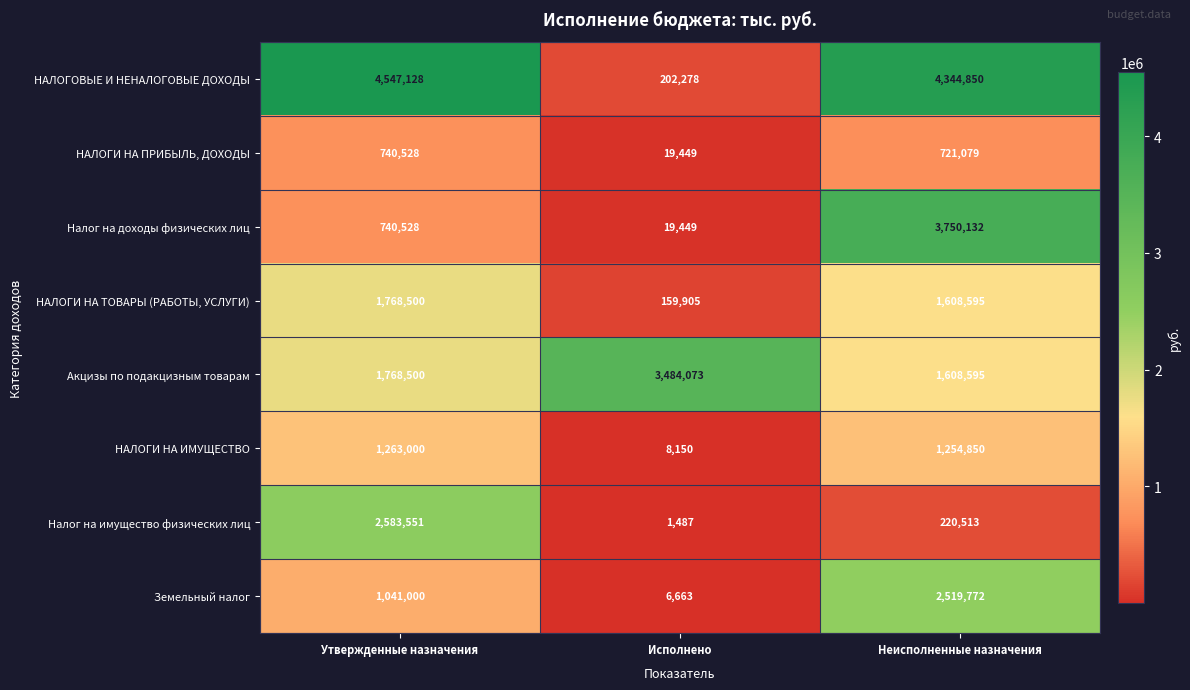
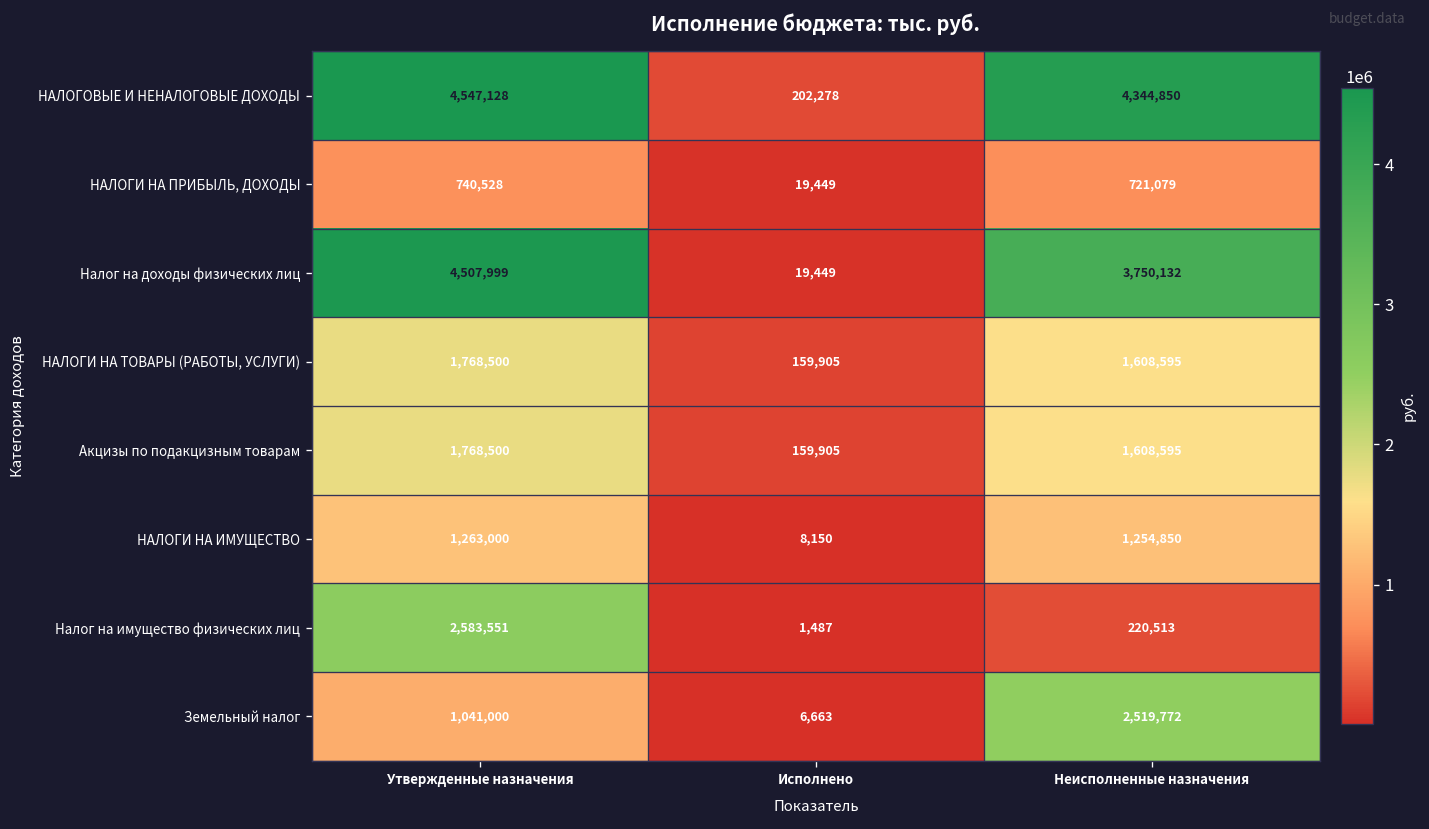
  {
    "НАЛОГОВЫЕ И НЕНАЛОГОВЫЕ ДОХОДЫ": {
      "Утвержденные назначения": "4,547,128",
      "Исполнено": "202,278",
      "Неисполненные назначения": "4,344,850"
    },
    "НАЛОГИ НА ПРИБЫЛЬ, ДОХОДЫ": {
      "Утвержденные назначения": "740,528",
      "Исполнено": "19,449",
      "Неисполненные назначения": "721,079"
    },
    "Налог на доходы физических лиц": {
-     "Утвержденные назначения": "740,528",
+     "Утвержденные назначения": "4,507,999",
      "Исполнено": "19,449",
      "Неисполненные назначения": "3,750,132"
    },
    "НАЛОГИ НА ТОВАРЫ (РАБОТЫ, УСЛУГИ)": {
      "Утвержденные назначения": "1,768,500",
      "Исполнено": "159,905",
      "Неисполненные назначения": "1,608,595"
    },
    "Акцизы по подакцизным товарам": {
      "Утвержденные назначения": "1,768,500",
-     "Исполнено": "3,484,073",
+     "Исполнено": "159,905",
      "Неисполненные назначения": "1,608,595"
    },
    "НАЛОГИ НА ИМУЩЕСТВО": {
      "Утвержденные назначения": "1,263,000",
      "Исполнено": "8,150",
      "Неисполненные назначения": "1,254,850"
    },
    "Налог на имущество физических лиц": {
      "Утвержденные назначения": "2,583,551",
      "Исполнено": "1,487",
      "Неисполненные назначения": "220,513"
    },
    "Земельный налог": {
      "Утвержденные назначения": "1,041,000",
      "Исполнено": "6,663",
      "Неисполненные назначения": "2,519,772"
    }
  }
